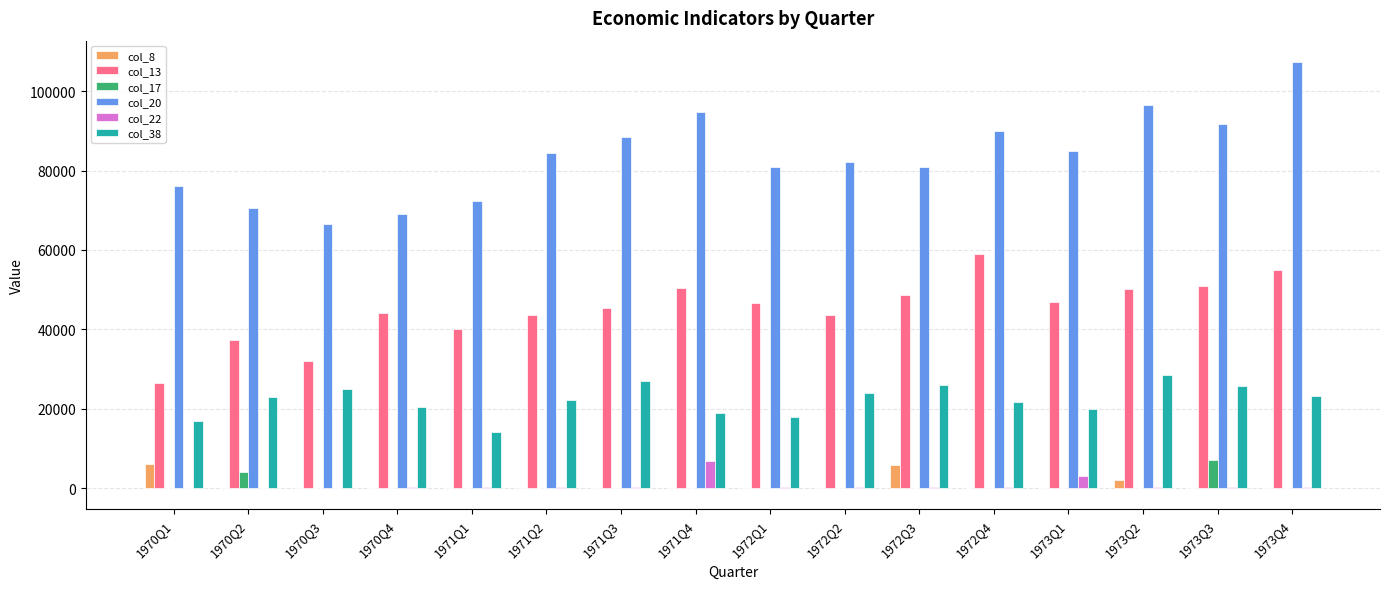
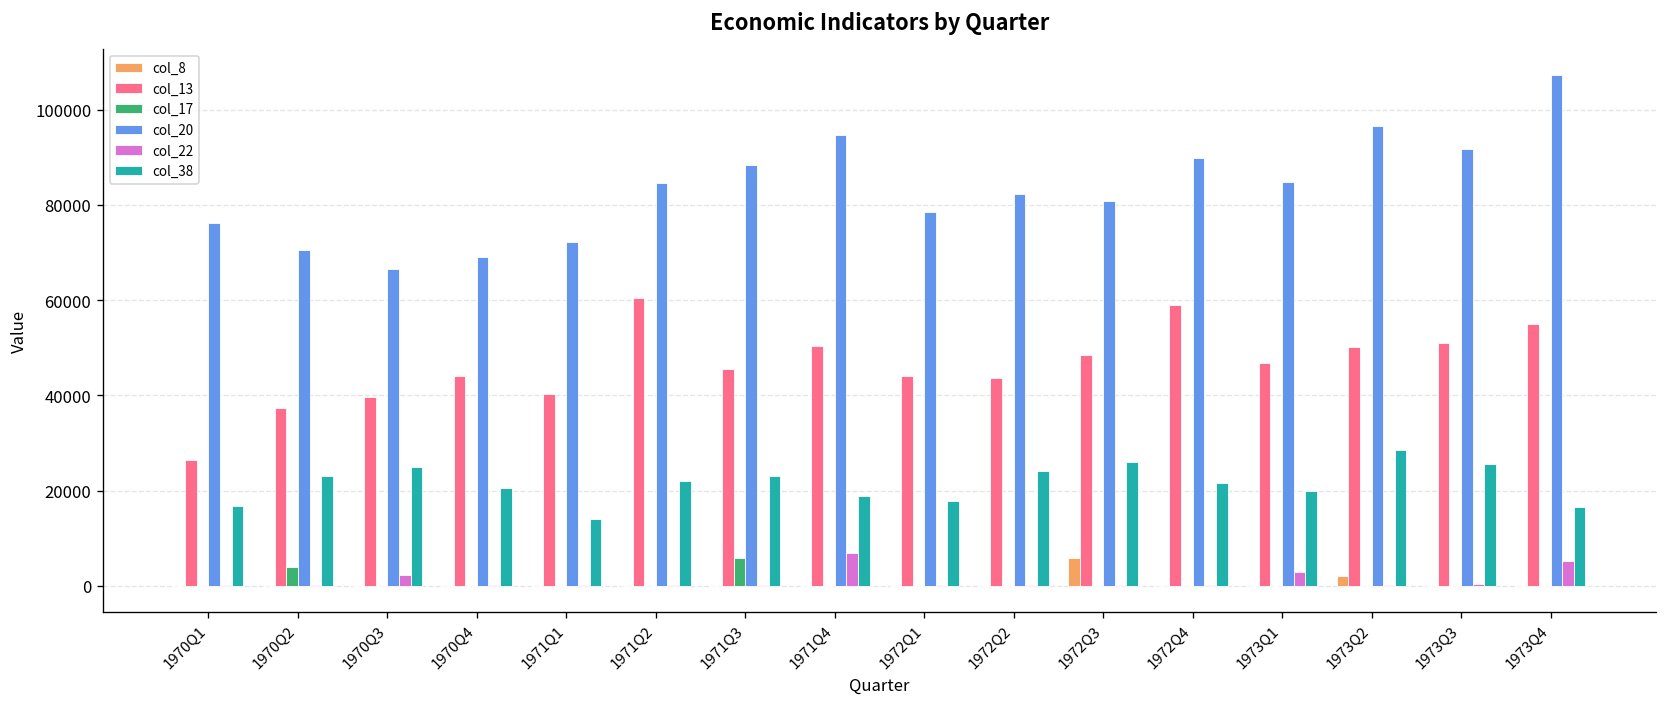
  {
    "col_8": {
-     "1970Q1": 6000,
+     "1970Q1": 0,
      "1972Q3": 6000,
      "1973Q2": 2000
    },
    "col_13": {
      "1970Q1": 26000,
      "1970Q2": 37000,
-     "1970Q3": 32000,
+     "1970Q3": 40000,
      "1970Q4": 44000,
      "1971Q1": 40000,
-     "1971Q2": 44000,
+     "1971Q2": 60000,
      "1971Q3": 45000,
      "1971Q4": 50000,
-     "1972Q1": 47000,
+     "1972Q1": 44000,
      "1972Q2": 44000,
      "1972Q3": 49000,
      "1972Q4": 59000,
      "1973Q1": 47000,
      "1973Q2": 50000,
      "1973Q3": 51000,
      "1973Q4": 55000
    },
    "col_17": {
      "1970Q2": 4000,
-     "1971Q3": 0,
-     "1973Q3": 7000
+     "1971Q3": 6000,
+     "1973Q3": 0
    },
    "col_20": {
      "1970Q1": 76000,
      "1970Q2": 71000,
      "1970Q3": 66000,
      "1970Q4": 69000,
      "1971Q1": 72000,
      "1971Q2": 84000,
      "1971Q3": 88000,
      "1971Q4": 95000,
-     "1972Q1": 81000,
+     "1972Q1": 78000,
      "1972Q2": 82000,
      "1972Q3": 81000,
      "1972Q4": 90000,
      "1973Q1": 85000,
      "1973Q2": 97000,
      "1973Q3": 92000,
      "1973Q4": 107000
    },
    "col_22": {
-     "1970Q3": 0,
+     "1970Q3": 2000,
      "1971Q4": 7000,
      "1973Q1": 3000,
-     "1973Q4": 0
+     "1973Q4": 5000
    },
    "col_38": {
      "1970Q1": 17000,
      "1970Q2": 23000,
      "1970Q3": 25000,
      "1970Q4": 20000,
      "1971Q1": 14000,
      "1971Q2": 22000,
-     "1971Q3": 27000,
+     "1971Q3": 23000,
      "1971Q4": 19000,
      "1972Q1": 18000,
      "1972Q2": 24000,
      "1972Q3": 26000,
      "1972Q4": 22000,
      "1973Q1": 20000,
      "1973Q2": 28000,
      "1973Q3": 26000,
-     "1973Q4": 23000
+     "1973Q4": 17000
    }
  }
